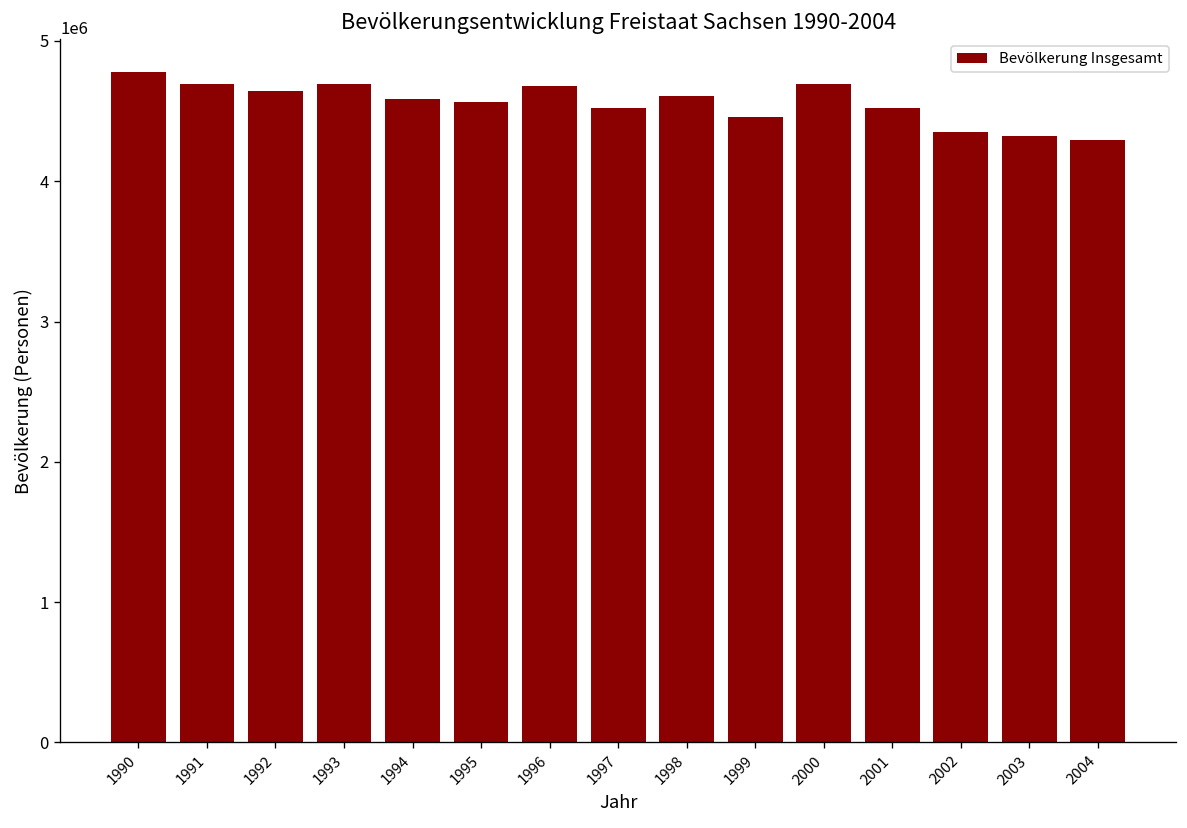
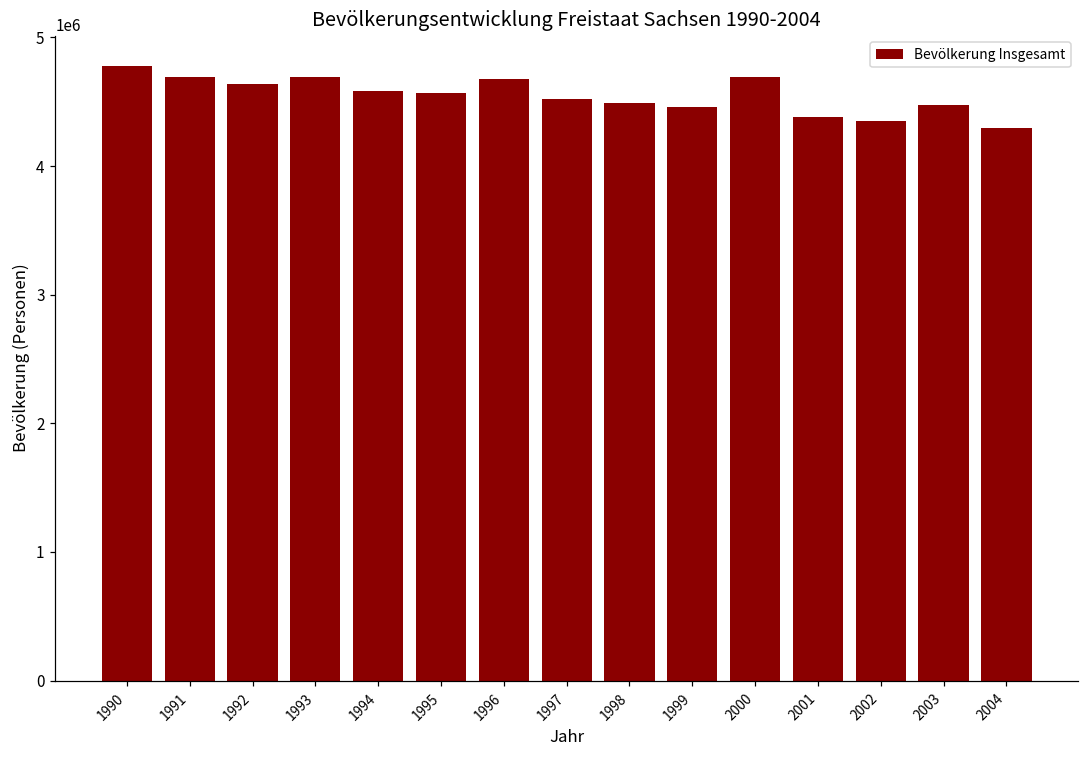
  {
    "1990": 4780000,
    "1991": 4690000,
    "1992": 4640000,
    "1993": 4700000,
    "1994": 4580000,
    "1995": 4570000,
    "1996": 4680000,
    "1997": 4520000,
-   "1998": 4610000,
+   "1998": 4490000,
    "1999": 4460000,
    "2000": 4690000,
-   "2001": 4520000,
+   "2001": 4380000,
    "2002": 4350000,
-   "2003": 4320000,
+   "2003": 4480000,
    "2004": 4300000
  }
